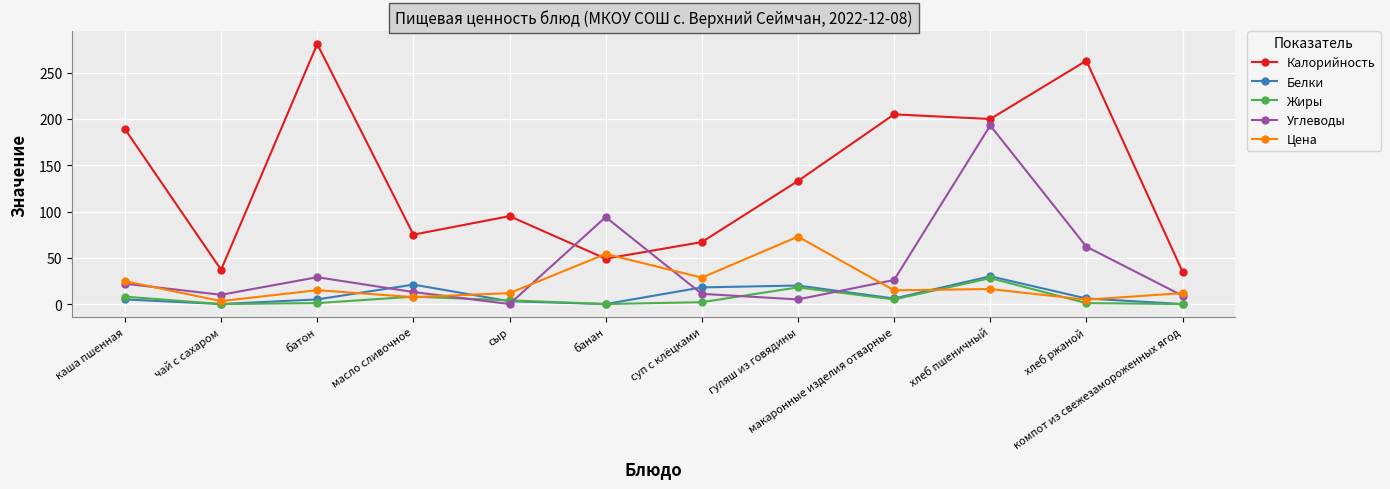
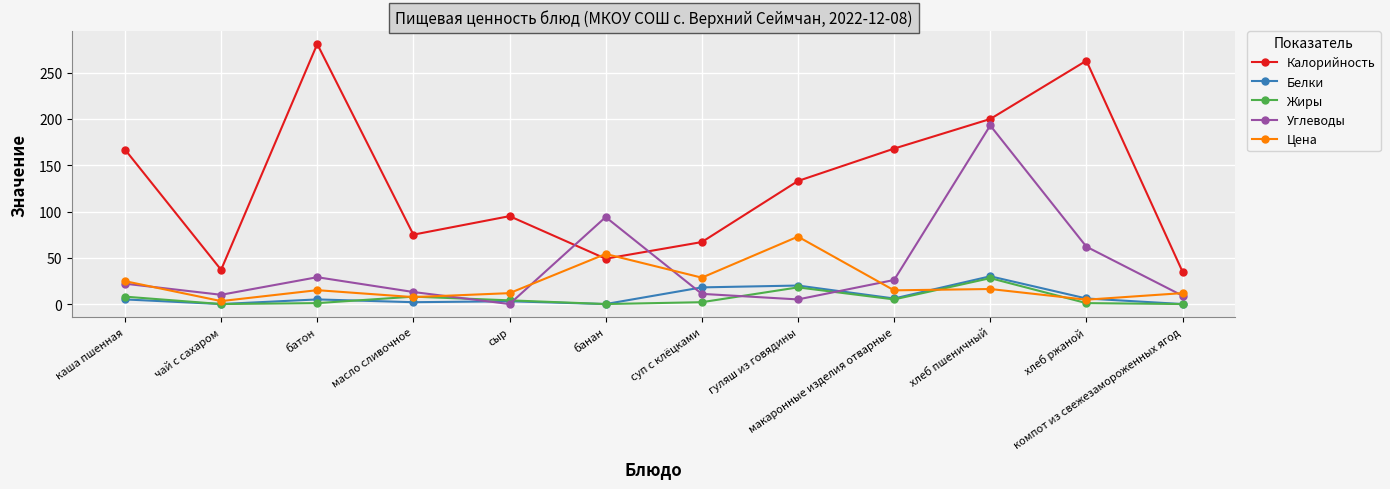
  {
    "Калорийность": {
-     "каша пшенная": 190,
+     "каша пшенная": 170,
      "чай с сахаром": 40,
      "батон": 280,
      "масло сливочное": 80,
      "сыр": 100,
      "банан": 50,
      "суп с клёцками": 70,
      "гуляш из говядины": 130,
-     "макаронные изделия отварные": 210,
+     "макаронные изделия отварные": 170,
      "хлеб пшеничный": 200,
      "хлеб ржаной": 260,
      "компот из свежезамороженных ягод": 40
    },
    "Белки": {
      "каша пшенная": 10,
      "батон": 10,
-     "масло сливочное": 20,
+     "масло сливочное": 0,
      "суп с клёцками": 20
    },
    "Жиры": {
      "каша пшенная": 10,
      "батон": 0,
      "суп с клёцками": 0,
      "хлеб ржаной": 0
    },
    "Углеводы": {
      "чай с сахаром": 10,
      "батон": 30,
      "масло сливочное": 10,
      "сыр": 0,
      "банан": 90,
      "суп с клёцками": 10,
      "гуляш из говядины": 10,
      "макаронные изделия отварные": 30,
      "хлеб пшеничный": 190,
      "хлеб ржаной": 60,
      "компот из свежезамороженных ягод": 10
    },
    "Цена": {
      "чай с сахаром": 0,
      "батон": 20,
      "сыр": 10,
      "банан": 50,
      "суп с клёцками": 30,
      "гуляш из говядины": 70,
      "макаронные изделия отварные": 10,
      "хлеб пшеничный": 20,
      "компот из свежезамороженных ягод": 10
    }
  }
